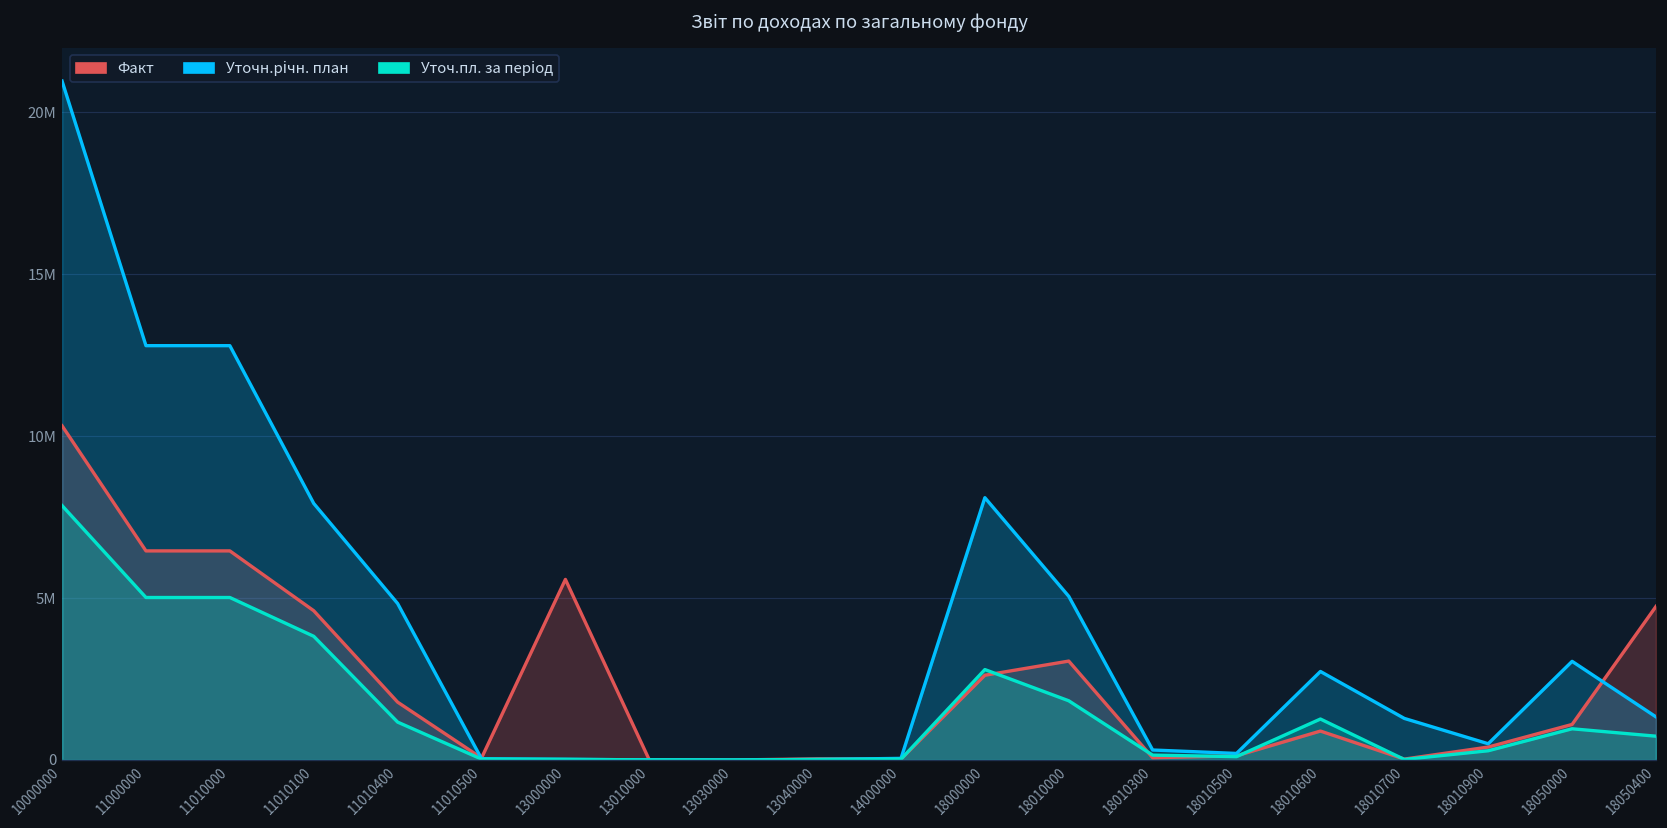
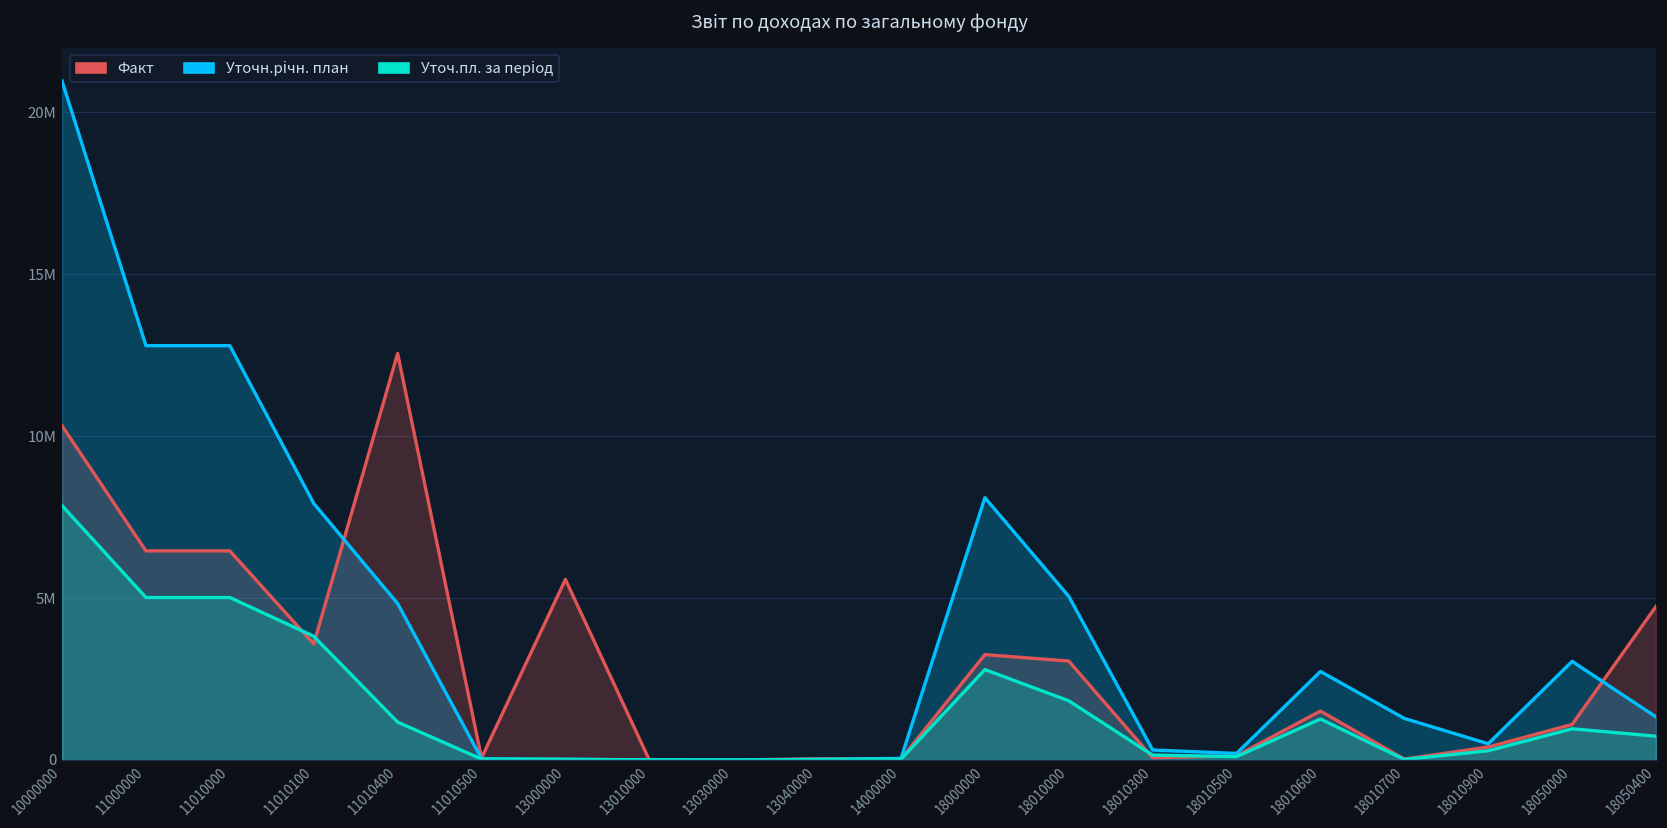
  {
    "Факт": {
      "10000000": 10300000,
      "11000000": 6500000,
      "11010000": 6500000,
-     "11010100": 4600000,
-     "11010400": 1800000,
+     "11010100": 3600000,
+     "11010400": 12600000,
      "13000000": 5600000,
-     "18000000": 2600000,
+     "18000000": 3300000,
      "18010000": 3100000,
-     "18010600": 900000,
+     "18010600": 1500000,
      "18010900": 400000,
      "18050000": 1100000,
      "18050400": 4700000
    }
  }
